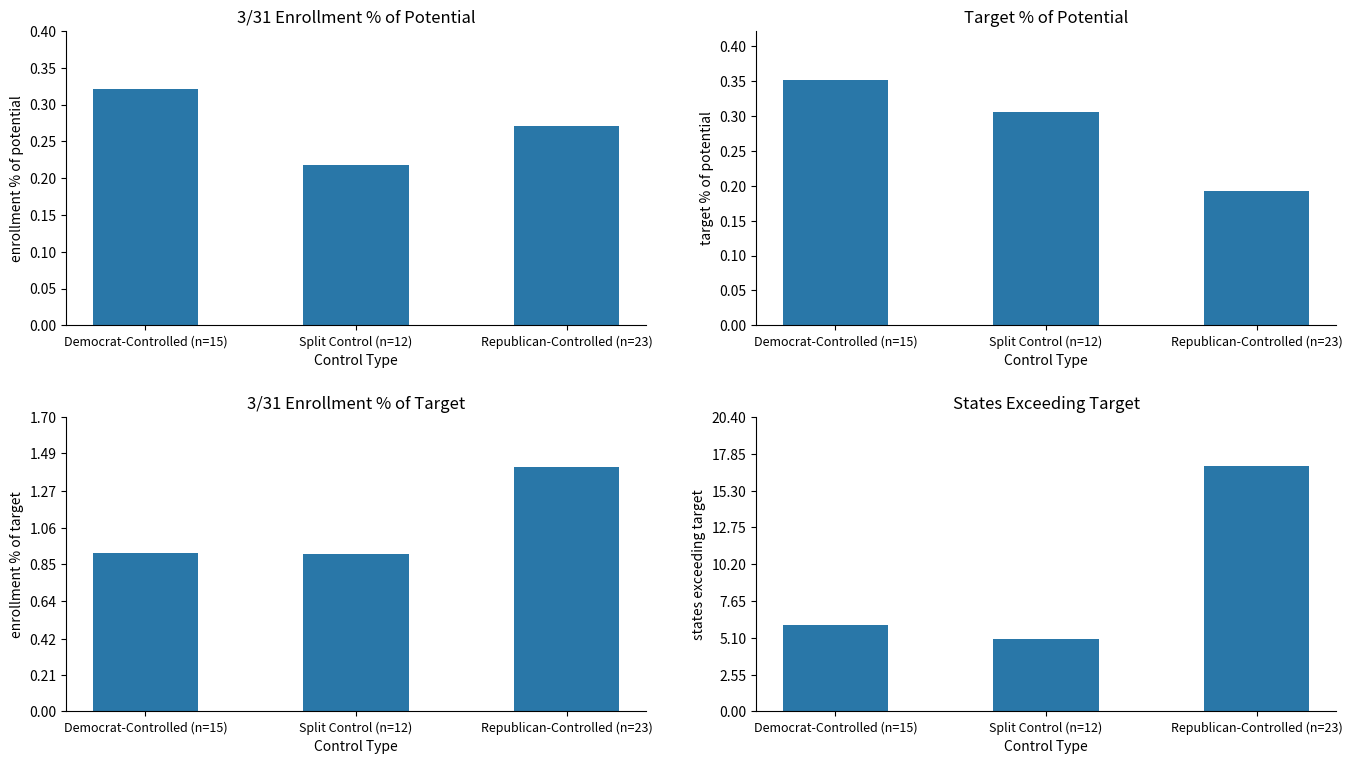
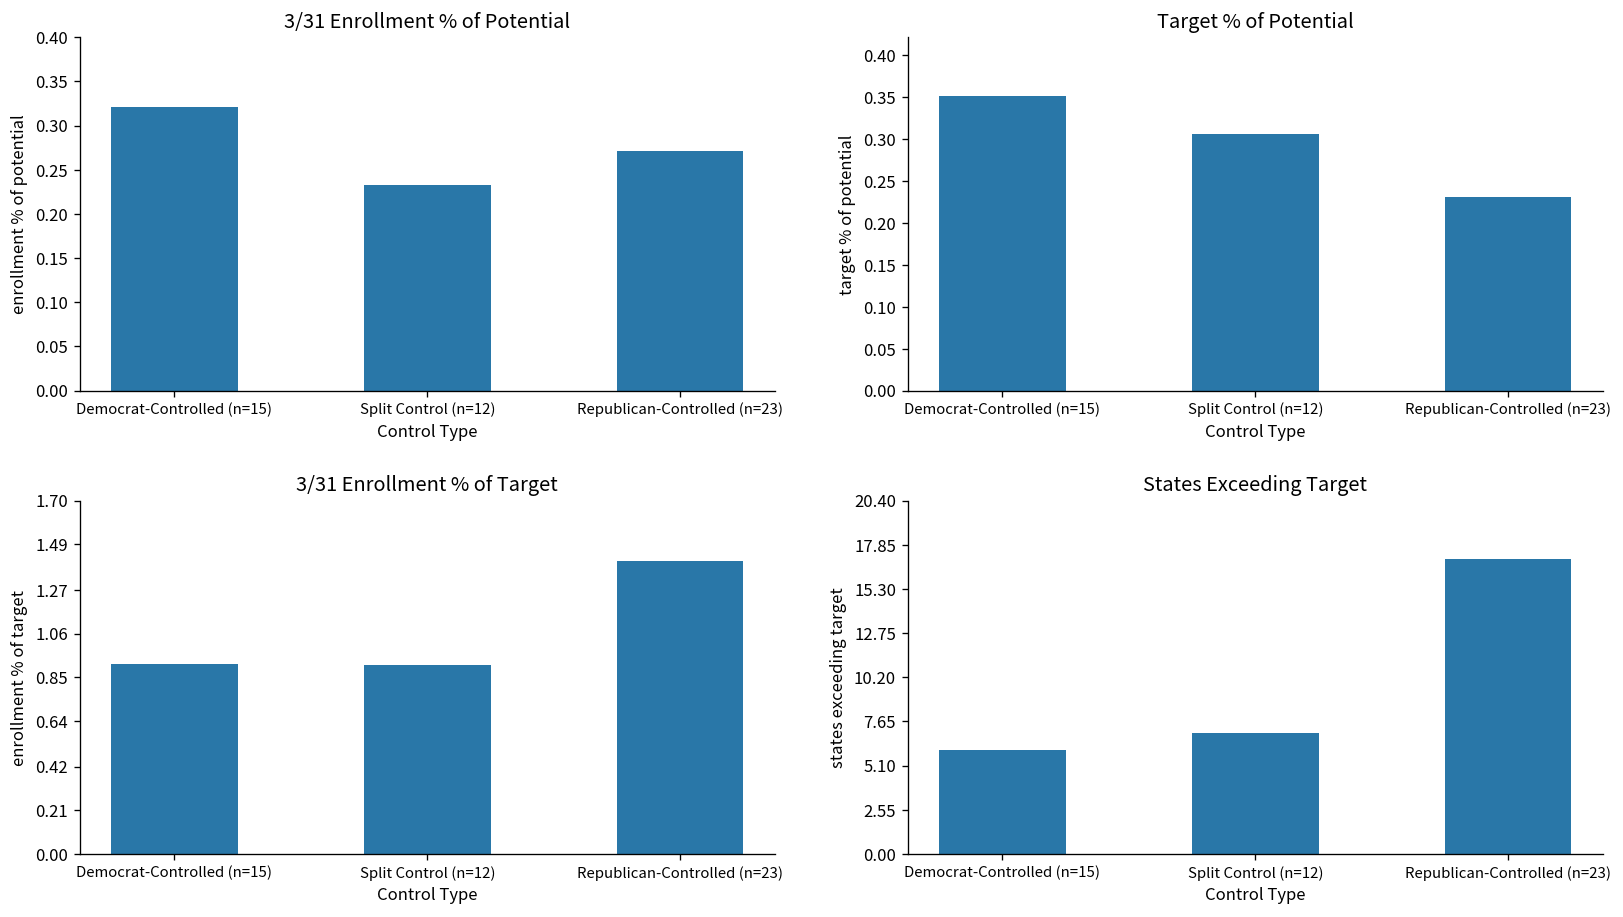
  {
    "3/31 Enrollment % of Potential": {
      "Democrat-Controlled (n=15)": 0.32,
-     "Split Control (n=12)": 0.22,
+     "Split Control (n=12)": 0.23,
      "Republican-Controlled (n=23)": 0.27
    },
    "Target % of Potential": {
      "Democrat-Controlled (n=15)": 0.35,
      "Split Control (n=12)": 0.31,
-     "Republican-Controlled (n=23)": 0.19
+     "Republican-Controlled (n=23)": 0.23
    },
    "3/31 Enrollment % of Target": {
      "Democrat-Controlled (n=15)": 0.91,
      "Split Control (n=12)": 0.91,
      "Republican-Controlled (n=23)": 1.41
    },
    "States Exceeding Target": {
      "Democrat-Controlled (n=15)": 6,
-     "Split Control (n=12)": 5,
+     "Split Control (n=12)": 7,
      "Republican-Controlled (n=23)": 17
    }
  }
